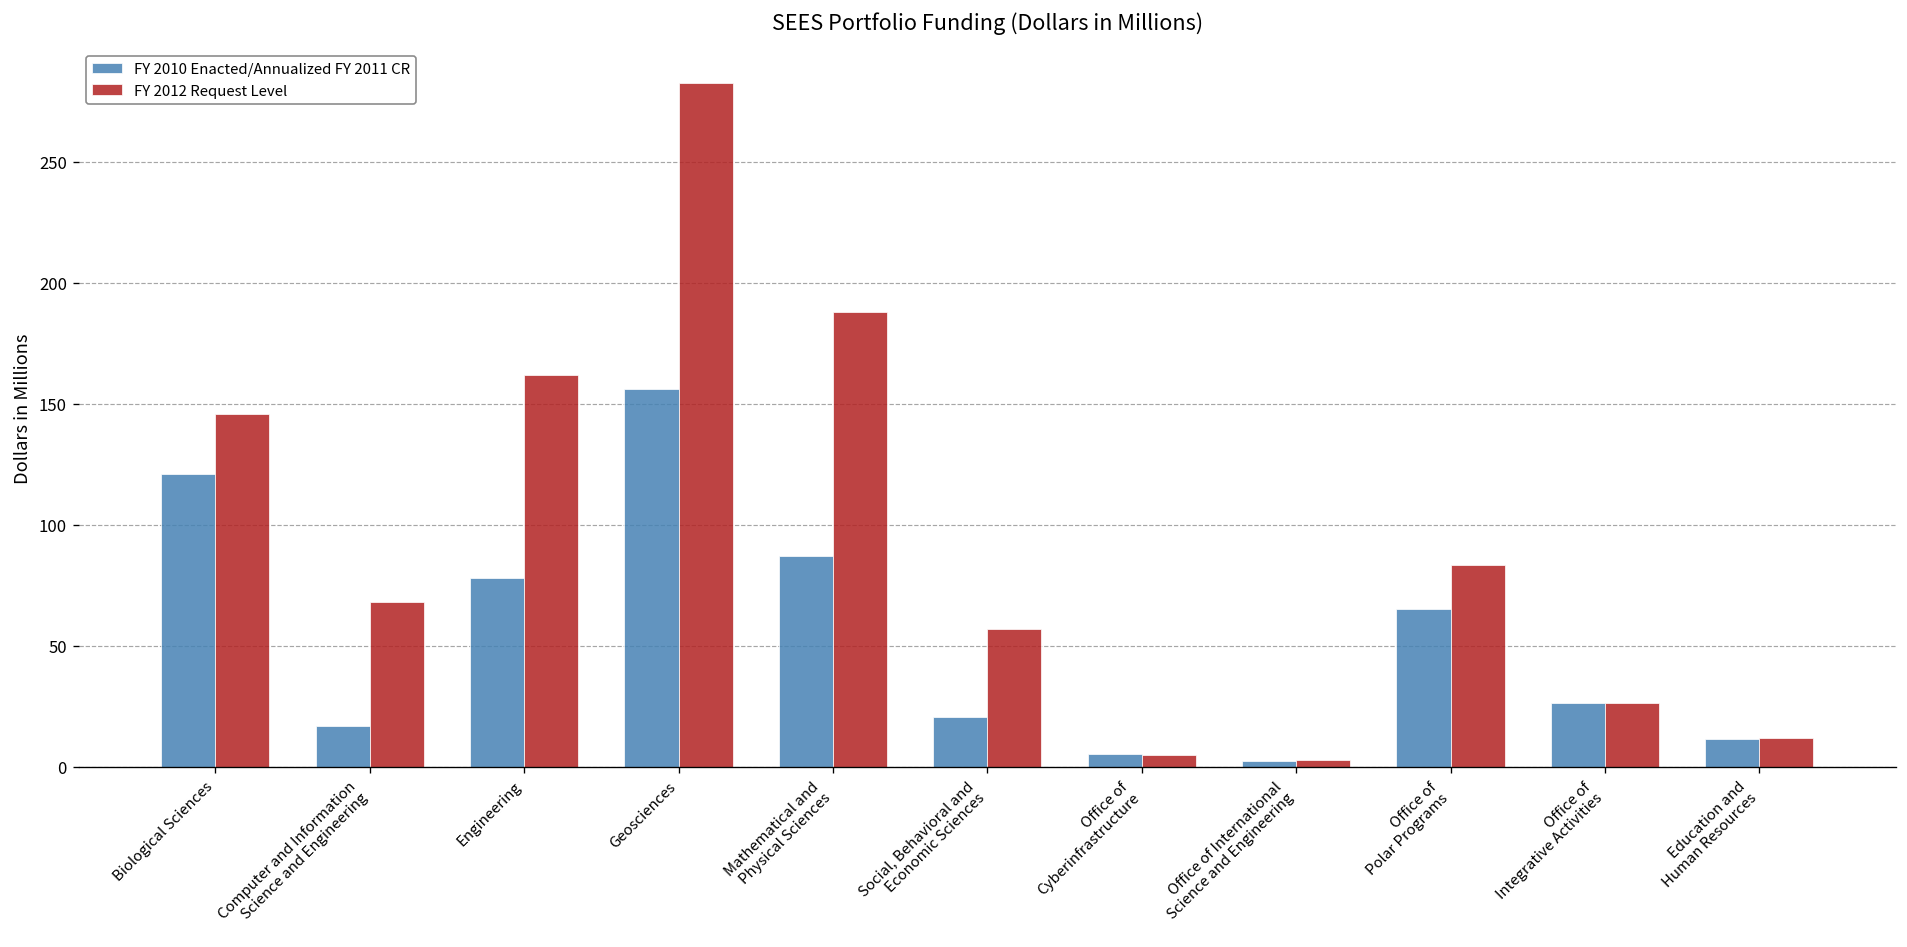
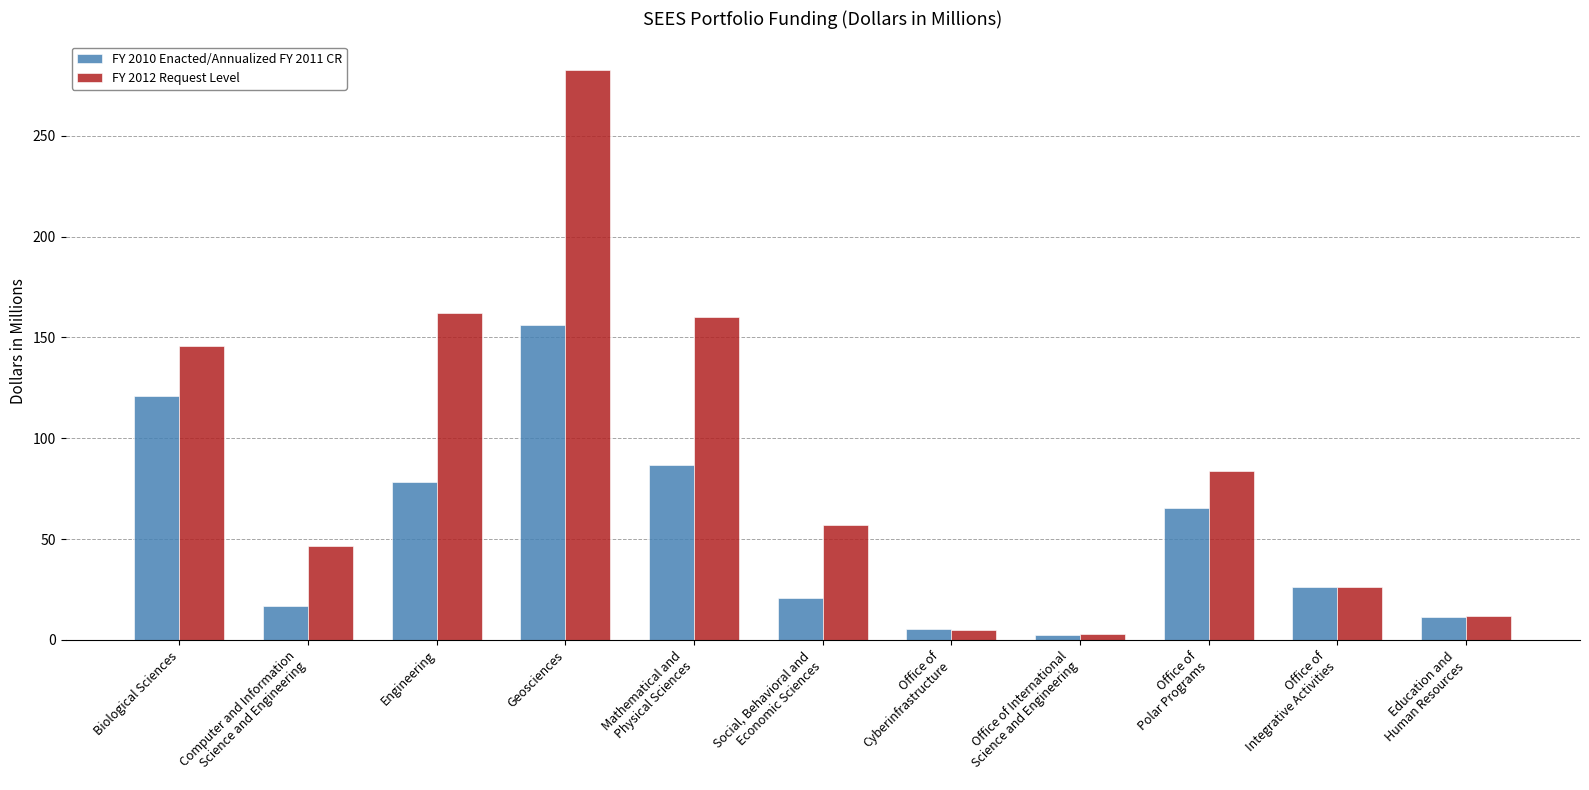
  {
    "FY 2010 Enacted/Annualized FY 2011 CR": {
      "Biological Sciences": 121,
      "Computer and Information Science and Engineering": 17,
      "Engineering": 78,
      "Geosciences": 156,
      "Mathematical and Physical Sciences": 87,
      "Social, Behavioral and Economic Sciences": 21,
      "Office of Cyberinfrastructure": 6,
      "Office of International Science and Engineering": 3,
      "Office of Polar Programs": 65,
      "Office of Integrative Activities": 27,
      "Education and Human Resources": 12
    },
    "FY 2012 Request Level": {
      "Biological Sciences": 146,
-     "Computer and Information Science and Engineering": 68,
+     "Computer and Information Science and Engineering": 46,
      "Engineering": 162,
      "Geosciences": 283,
-     "Mathematical and Physical Sciences": 188,
+     "Mathematical and Physical Sciences": 160,
      "Social, Behavioral and Economic Sciences": 57,
      "Office of Cyberinfrastructure": 5,
      "Office of International Science and Engineering": 3,
      "Office of Polar Programs": 84,
      "Office of Integrative Activities": 27,
      "Education and Human Resources": 12
    }
  }
